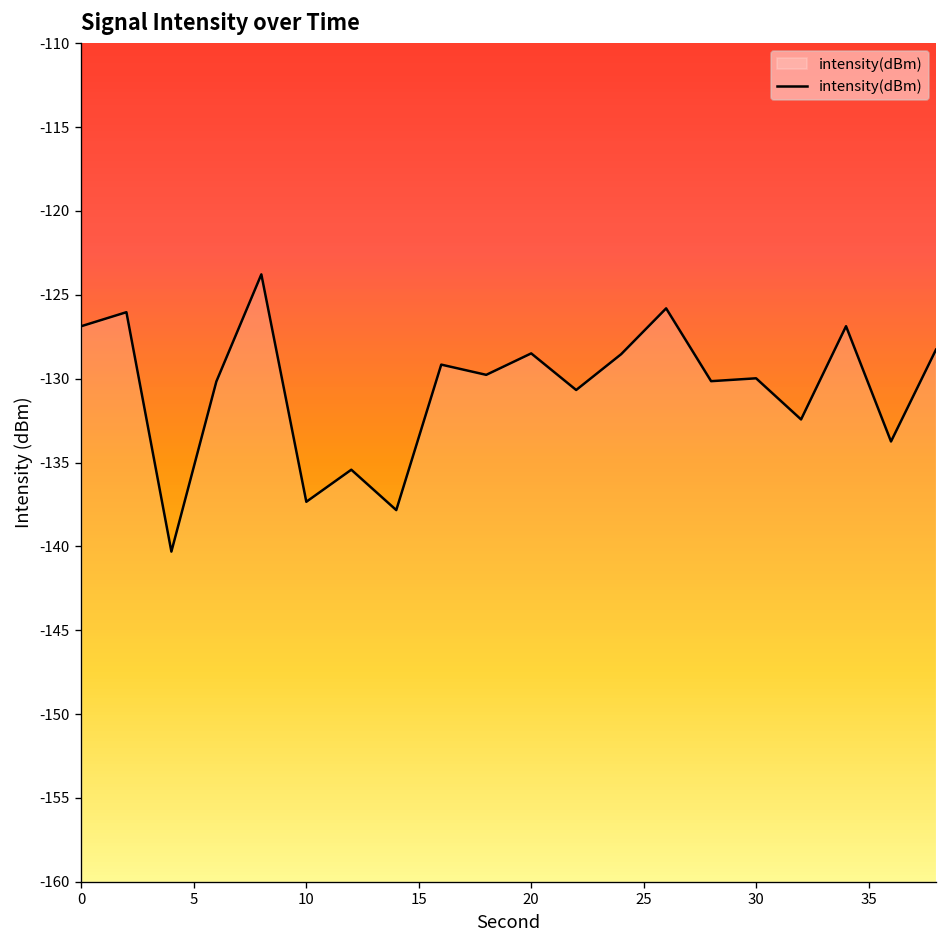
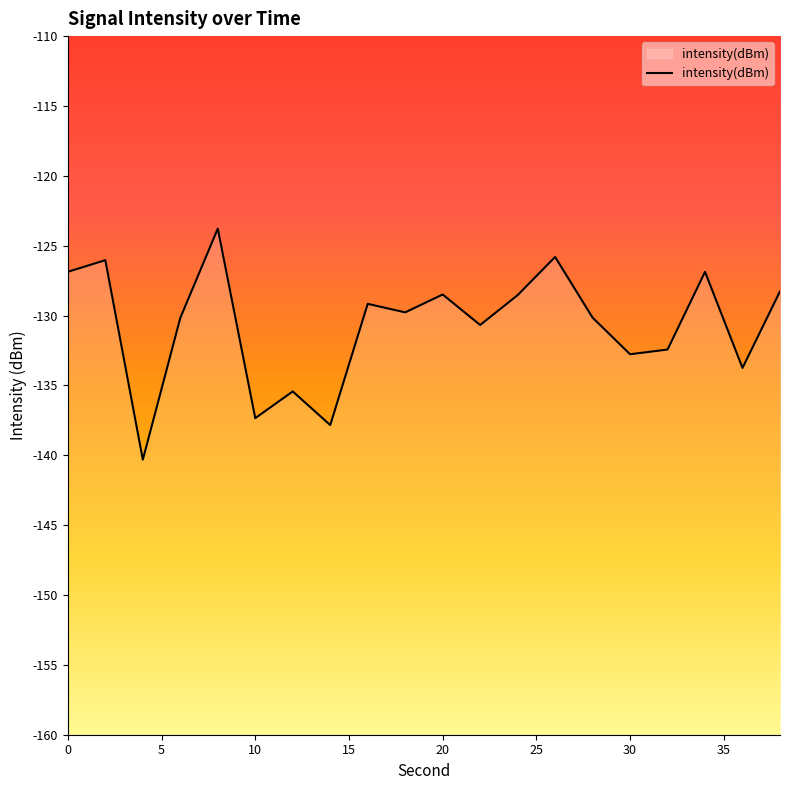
  {
    "0": -126.9,
    "10": -137.3,
    "20": -128.5,
-   "30": -130.0
+   "30": -132.8
  }
